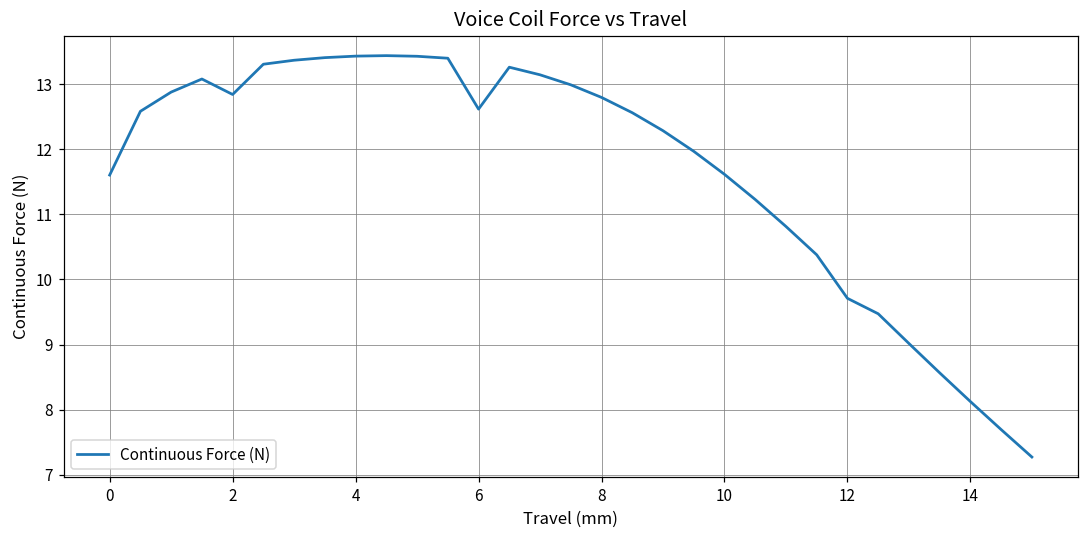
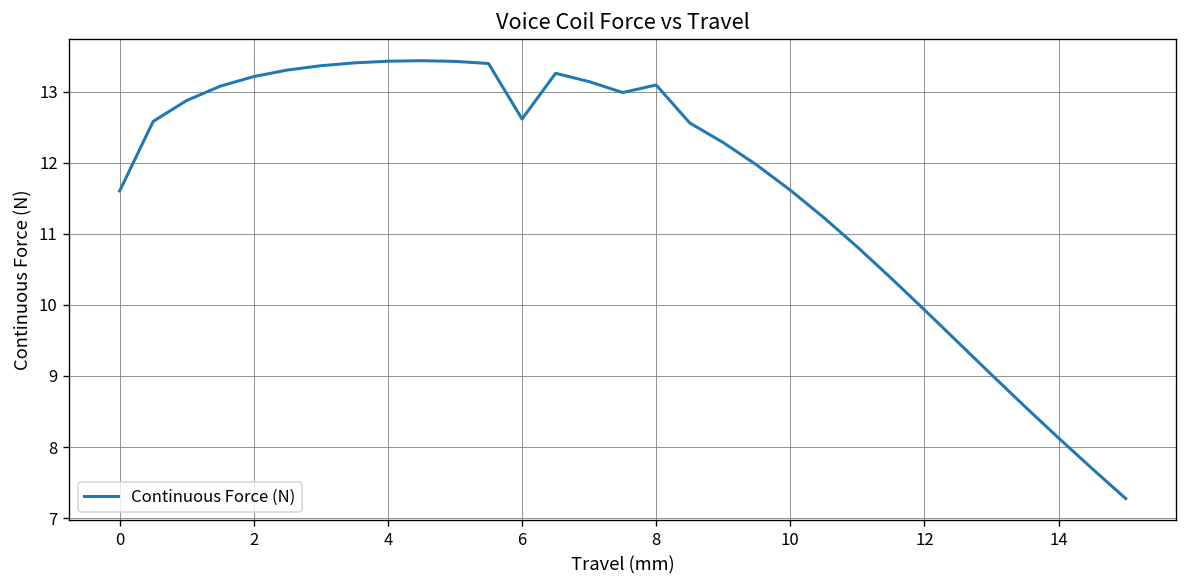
  {
    "0": 11.6,
-   "2": 12.8,
+   "2": 13.2,
    "4": 13.4,
    "6": 12.6,
-   "8": 12.8,
+   "8": 13.1,
    "10": 11.6,
-   "12": 9.7,
+   "12": 9.9,
    "14": 8.1
  }
